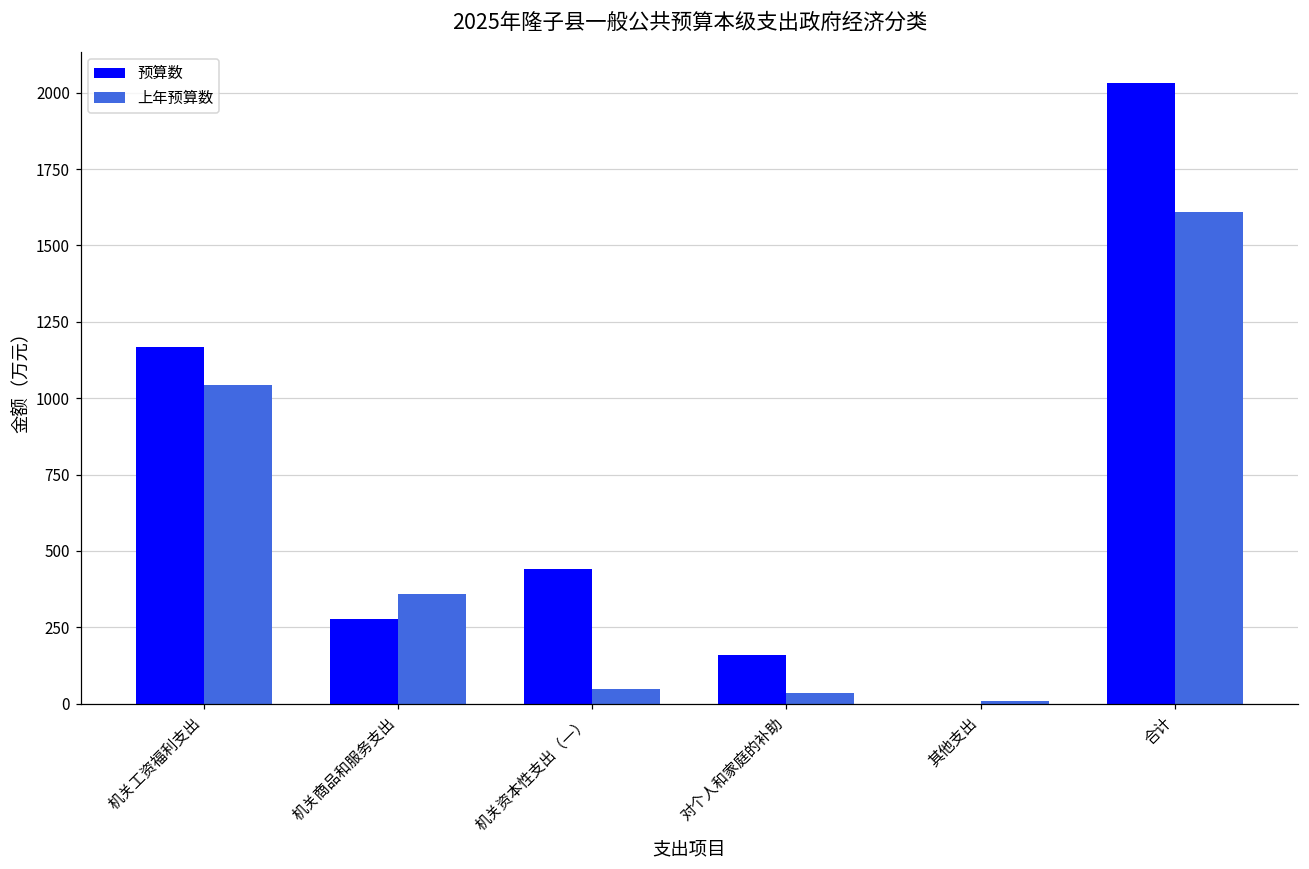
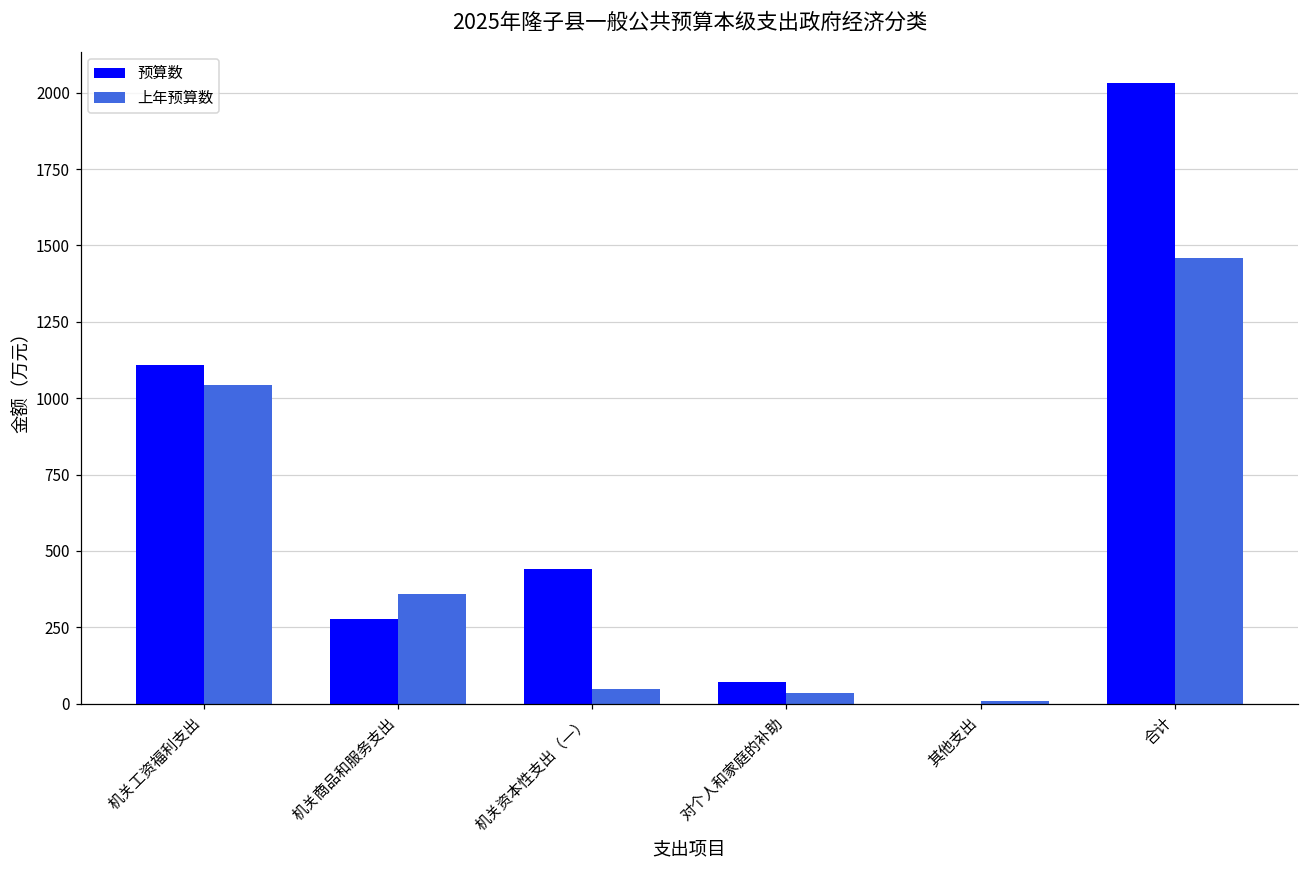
  {
    "预算数": {
-     "机关工资福利支出": 1170,
+     "机关工资福利支出": 1110,
      "机关商品和服务支出": 280,
      "机关资本性支出（一）": 440,
-     "对个人和家庭的补助": 160,
+     "对个人和家庭的补助": 70,
      "其他支出": 0,
      "合计": 2030
    },
    "上年预算数": {
      "机关工资福利支出": 1040,
      "机关商品和服务支出": 360,
      "机关资本性支出（一）": 50,
      "对个人和家庭的补助": 40,
-     "合计": 1610
+     "合计": 1460
    }
  }
